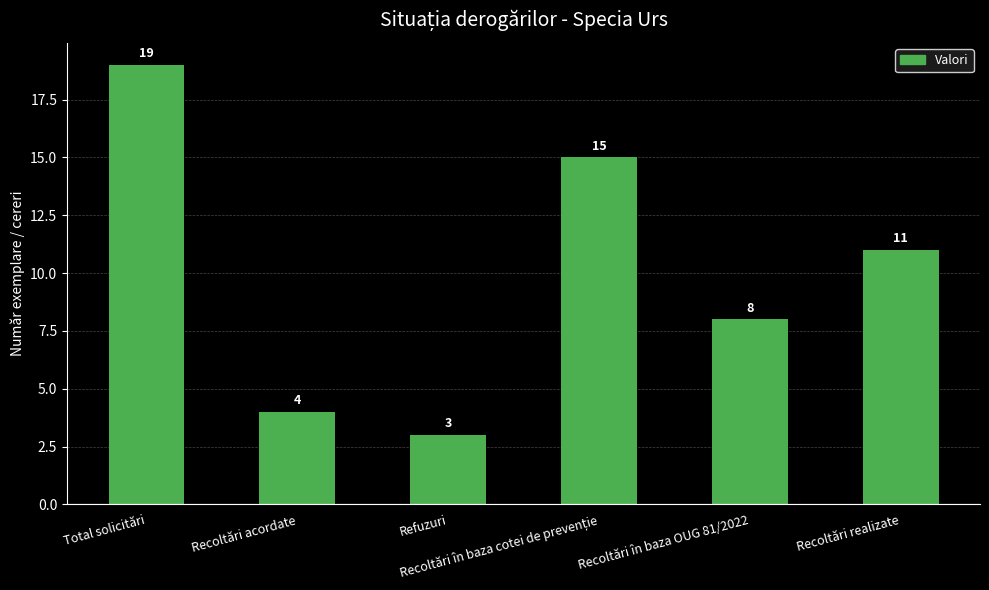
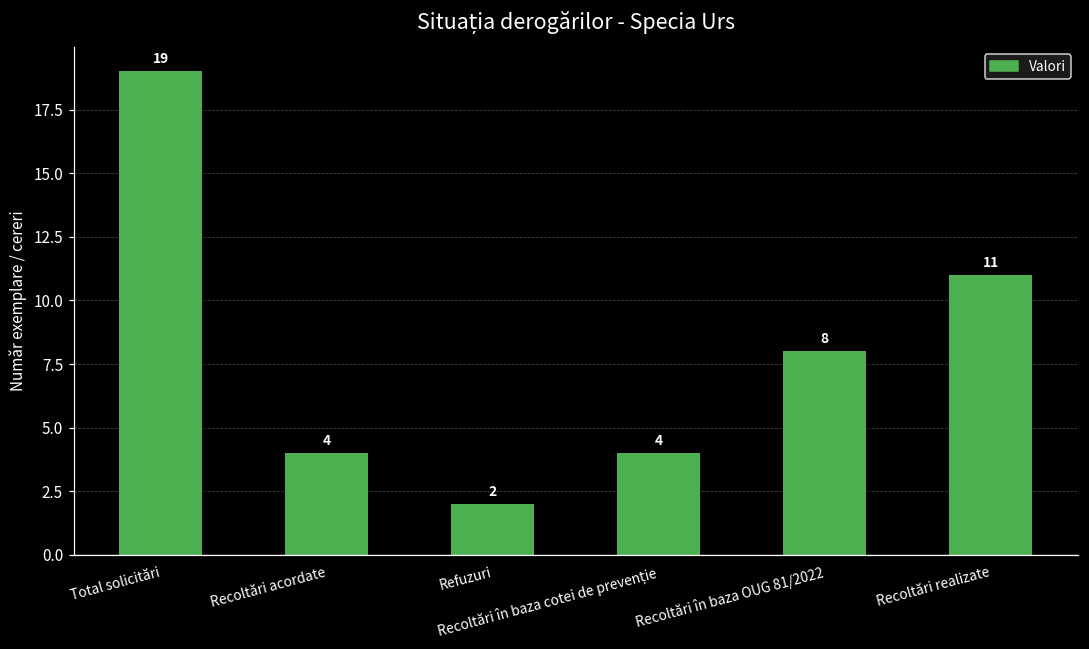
  {
    "Total solicitări": 19,
    "Recoltări acordate": 4,
-   "Refuzuri": 3,
-   "Recoltări în baza cotei de prevenție": 15,
+   "Refuzuri": 2,
+   "Recoltări în baza cotei de prevenție": 4,
    "Recoltări în baza OUG 81/2022": 8,
    "Recoltări realizate": 11
  }
